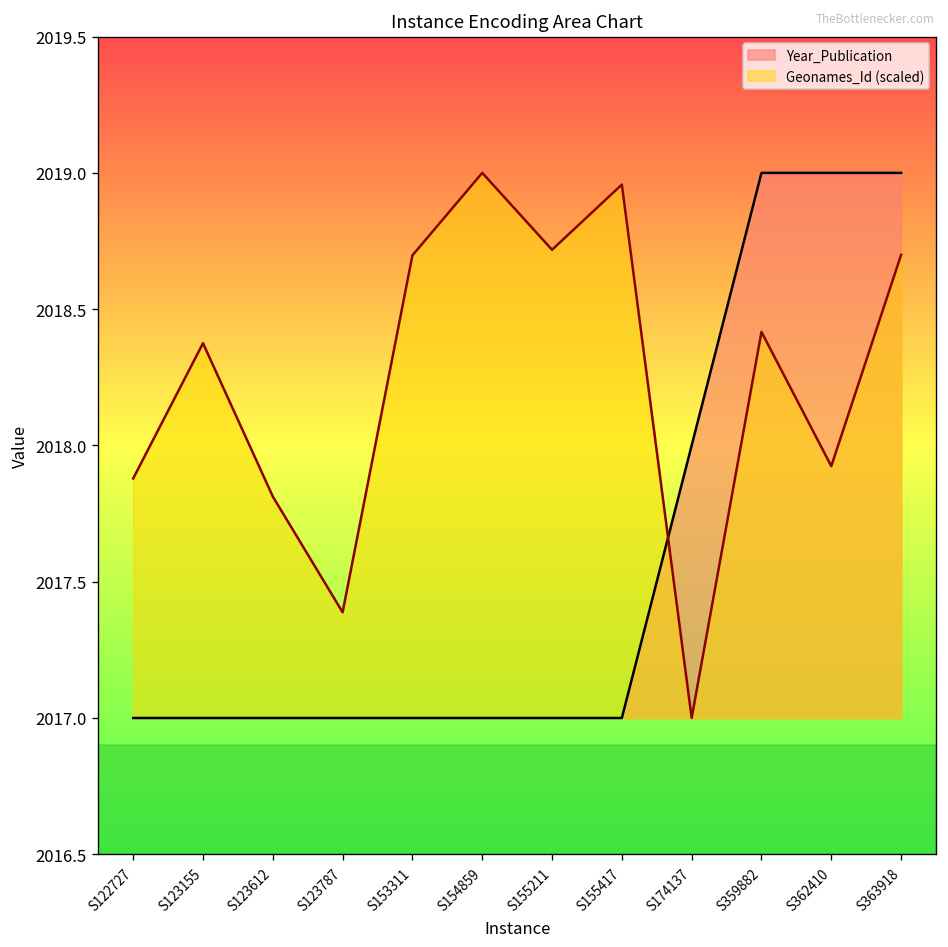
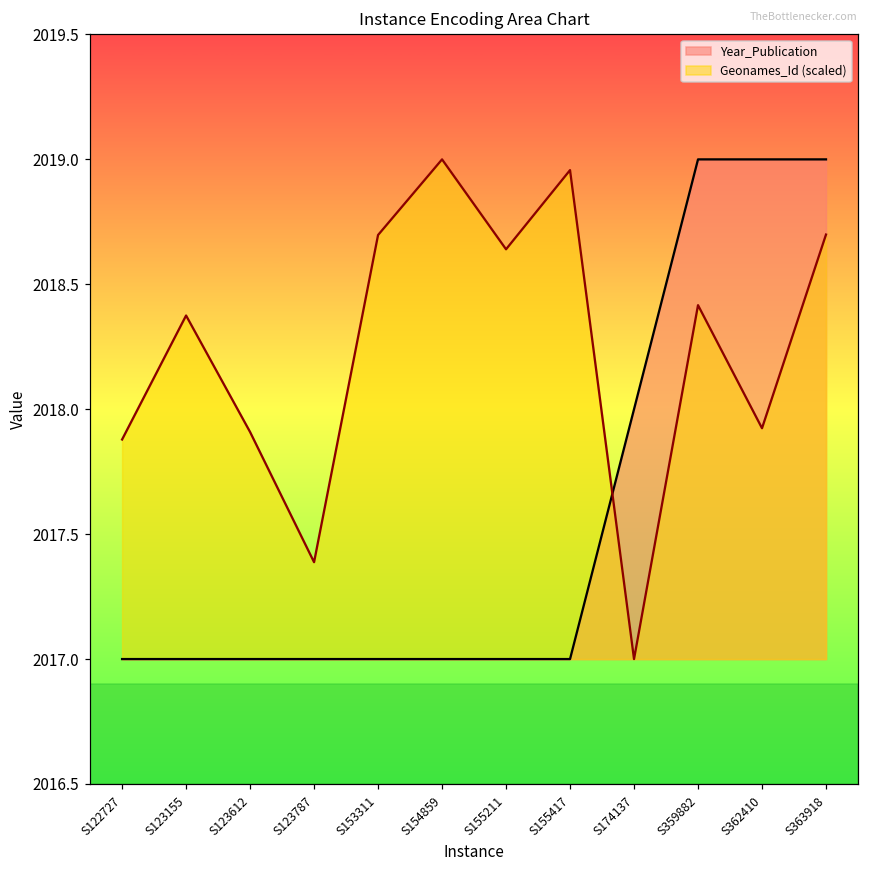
  {
    "Year_Publication": {
      "S122727": 2017.00,
      "S123155": 2017.00,
      "S123612": 2017.00,
      "S123787": 2017.00,
      "S153311": 2017.00,
      "S154859": 2017.00,
      "S155211": 2017.00,
      "S155417": 2017.00,
      "S174137": 2018.00,
      "S359882": 2019.00,
      "S362410": 2019.00,
      "S363918": 2019.00
    },
    "Geonames_Id (scaled)": {
      "S122727": 2017.88,
      "S123155": 2018.38,
-     "S123612": 2017.81,
+     "S123612": 2017.91,
      "S123787": 2017.39,
      "S153311": 2018.70,
      "S154859": 2019.00,
-     "S155211": 2018.72,
+     "S155211": 2018.64,
      "S155417": 2018.96,
      "S174137": 2017.00,
      "S359882": 2018.42,
      "S362410": 2017.92,
      "S363918": 2018.70
    }
  }
